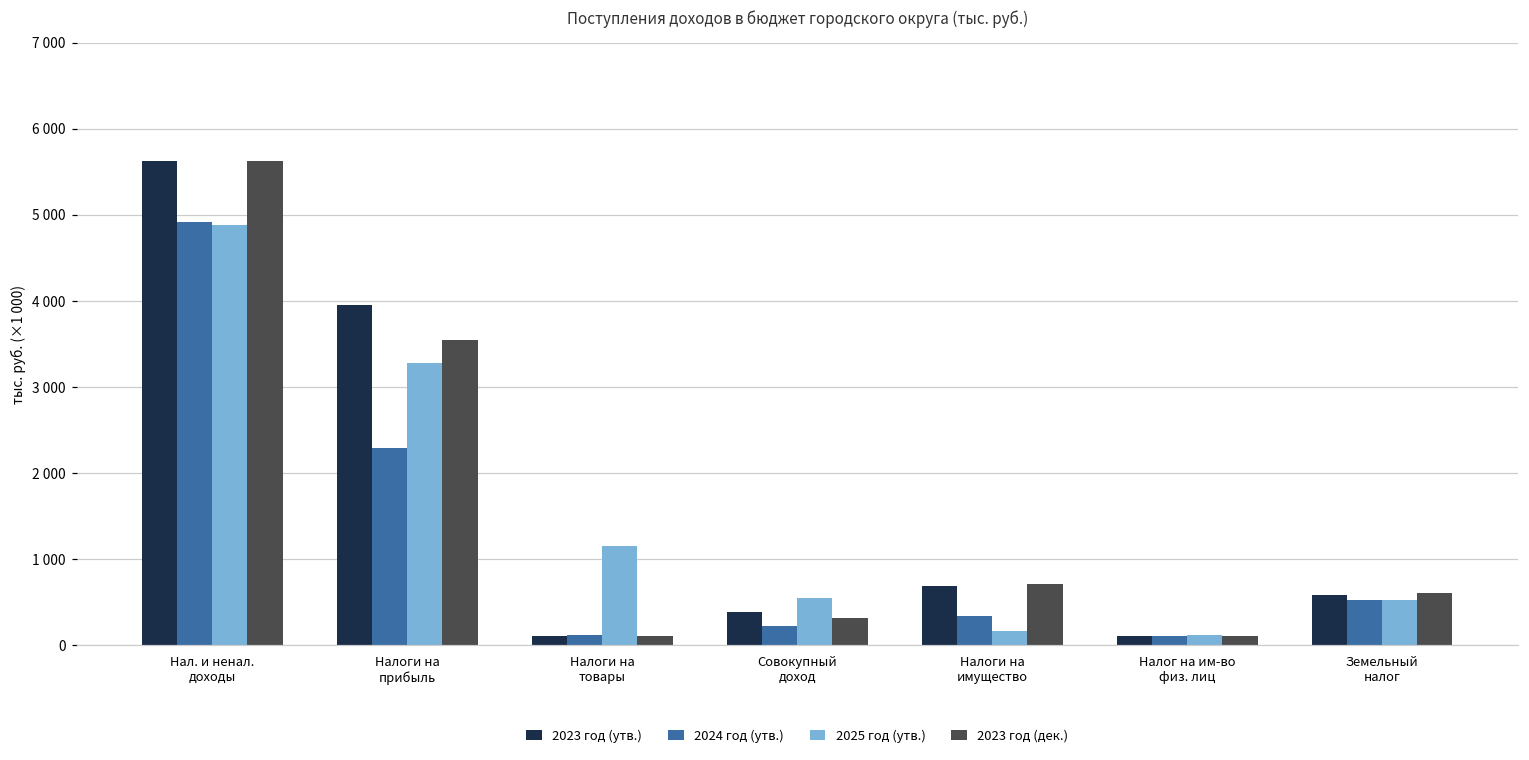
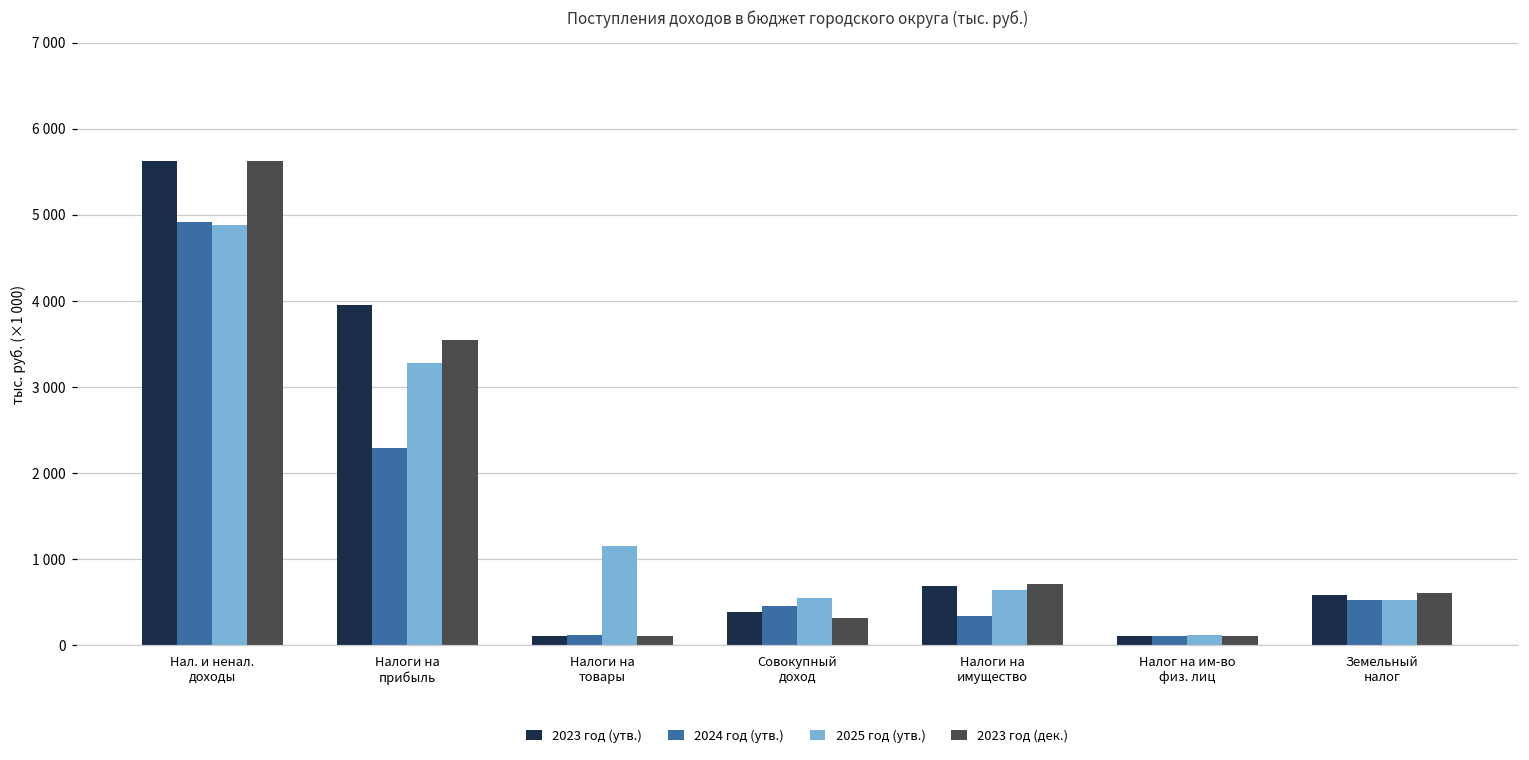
  {
    "2024 год (утв.)": {
      "Нал. и ненал. доходы": 4900,
      "Налоги на прибыль": 2300,
      "Налоги на товары": 100,
-     "Совокупный доход": 200,
+     "Совокупный доход": 500,
      "Налоги на имущество": 300,
      "Налог на им-во физ. лиц": 100,
      "Земельный налог": 500
    },
    "2025 год (утв.)": {
      "Нал. и ненал. доходы": 4900,
      "Налоги на прибыль": 3300,
      "Налоги на товары": 1200,
      "Совокупный доход": 500,
-     "Налоги на имущество": 200,
+     "Налоги на имущество": 600,
      "Налог на им-во физ. лиц": 100,
      "Земельный налог": 500
    }
  }
